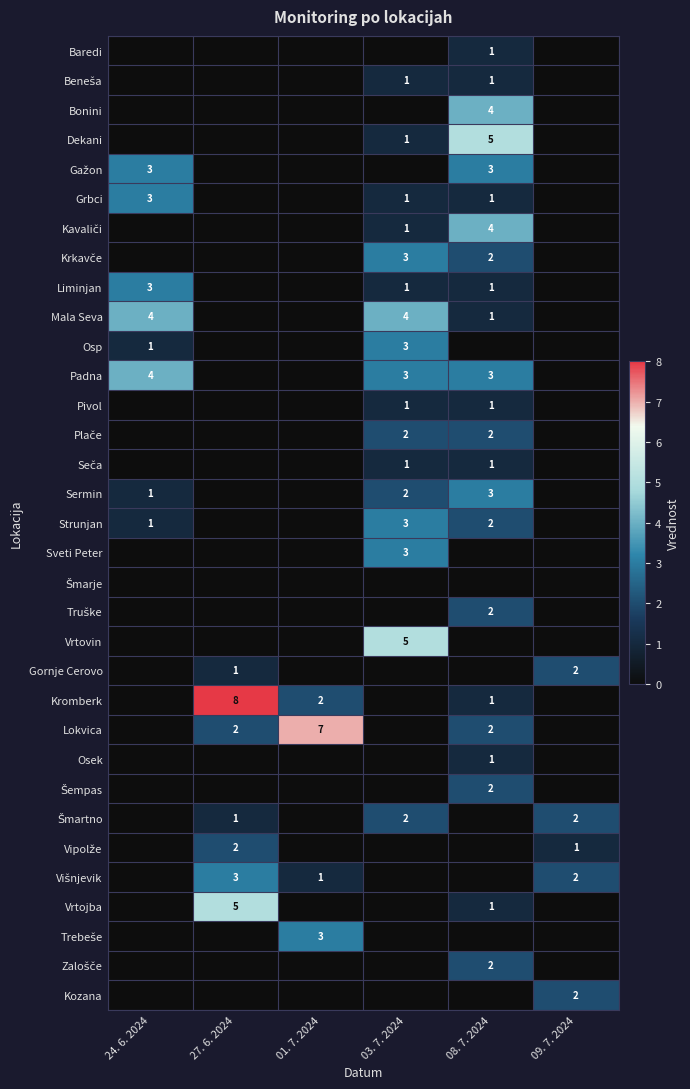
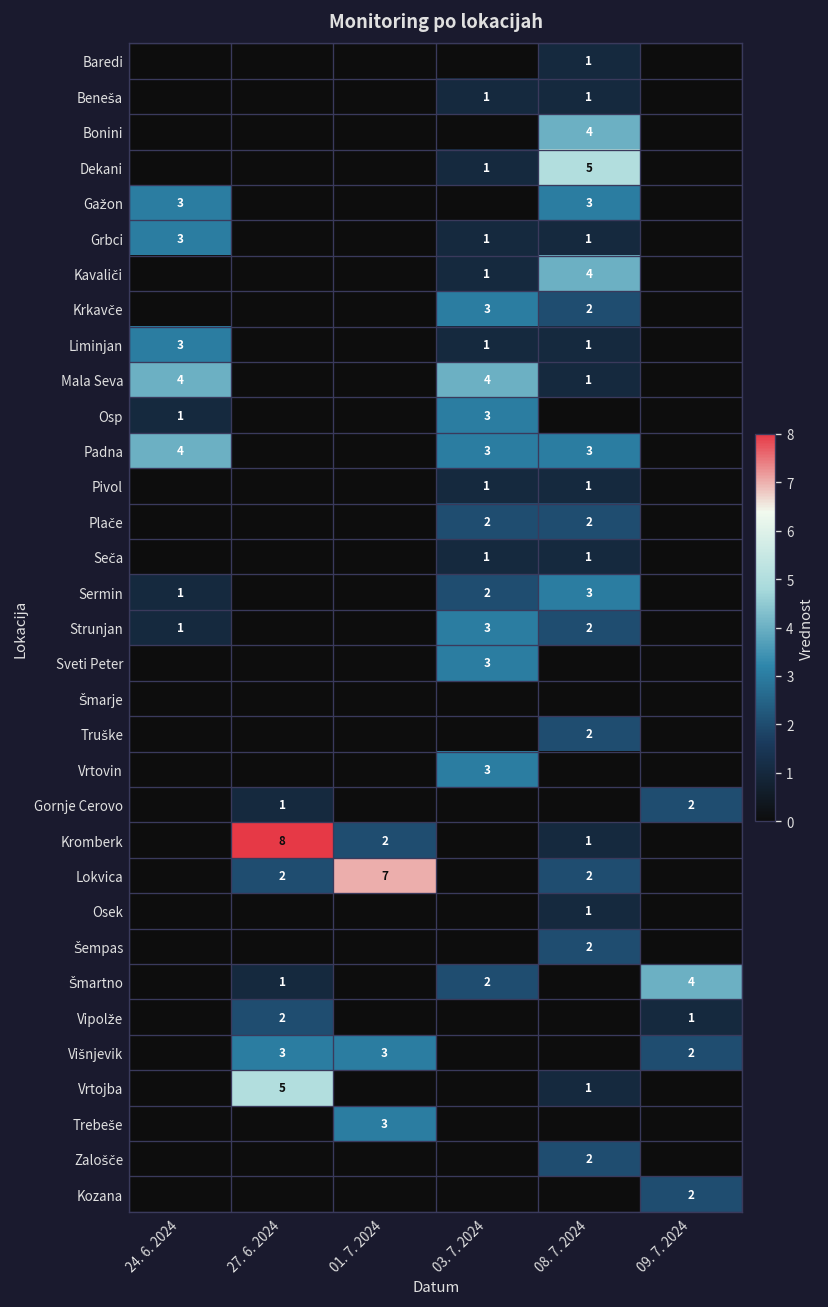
  {
    "Baredi": {
      "08. 7. 2024": 1
    },
    "Beneša": {
      "03. 7. 2024": 1,
      "08. 7. 2024": 1
    },
    "Bonini": {
      "08. 7. 2024": 4
    },
    "Dekani": {
      "03. 7. 2024": 1,
      "08. 7. 2024": 5
    },
    "Gažon": {
      "24. 6. 2024": 3,
      "08. 7. 2024": 3
    },
    "Grbci": {
      "24. 6. 2024": 3,
      "03. 7. 2024": 1,
      "08. 7. 2024": 1
    },
    "Kavaliči": {
      "03. 7. 2024": 1,
      "08. 7. 2024": 4
    },
    "Krkavče": {
      "03. 7. 2024": 3,
      "08. 7. 2024": 2
    },
    "Liminjan": {
      "24. 6. 2024": 3,
      "03. 7. 2024": 1,
      "08. 7. 2024": 1
    },
    "Mala Seva": {
      "24. 6. 2024": 4,
      "03. 7. 2024": 4,
      "08. 7. 2024": 1
    },
    "Osp": {
      "24. 6. 2024": 1,
      "03. 7. 2024": 3
    },
    "Padna": {
      "24. 6. 2024": 4,
      "03. 7. 2024": 3,
      "08. 7. 2024": 3
    },
    "Pivol": {
      "03. 7. 2024": 1,
      "08. 7. 2024": 1
    },
    "Plače": {
      "03. 7. 2024": 2,
      "08. 7. 2024": 2
    },
    "Seča": {
      "03. 7. 2024": 1,
      "08. 7. 2024": 1
    },
    "Sermin": {
      "24. 6. 2024": 1,
      "03. 7. 2024": 2,
      "08. 7. 2024": 3
    },
    "Strunjan": {
      "24. 6. 2024": 1,
      "03. 7. 2024": 3,
      "08. 7. 2024": 2
    },
    "Sveti Peter": {
      "03. 7. 2024": 3
    },
    "Truške": {
      "08. 7. 2024": 2
    },
    "Vrtovin": {
-     "03. 7. 2024": 5
+     "03. 7. 2024": 3
    },
    "Gornje Cerovo": {
      "27. 6. 2024": 1,
      "09. 7. 2024": 2
    },
    "Kromberk": {
      "27. 6. 2024": 8,
      "01. 7. 2024": 2,
      "08. 7. 2024": 1
    },
    "Lokvica": {
      "27. 6. 2024": 2,
      "01. 7. 2024": 7,
      "08. 7. 2024": 2
    },
    "Osek": {
      "08. 7. 2024": 1
    },
    "Šempas": {
      "08. 7. 2024": 2
    },
    "Šmartno": {
      "27. 6. 2024": 1,
      "03. 7. 2024": 2,
-     "09. 7. 2024": 2
+     "09. 7. 2024": 4
    },
    "Vipolže": {
      "27. 6. 2024": 2,
      "09. 7. 2024": 1
    },
    "Višnjevik": {
      "27. 6. 2024": 3,
-     "01. 7. 2024": 1,
+     "01. 7. 2024": 3,
      "09. 7. 2024": 2
    },
    "Vrtojba": {
      "27. 6. 2024": 5,
      "08. 7. 2024": 1
    },
    "Trebeše": {
      "01. 7. 2024": 3
    },
    "Zalošče": {
      "08. 7. 2024": 2
    },
    "Kozana": {
      "09. 7. 2024": 2
    }
  }
